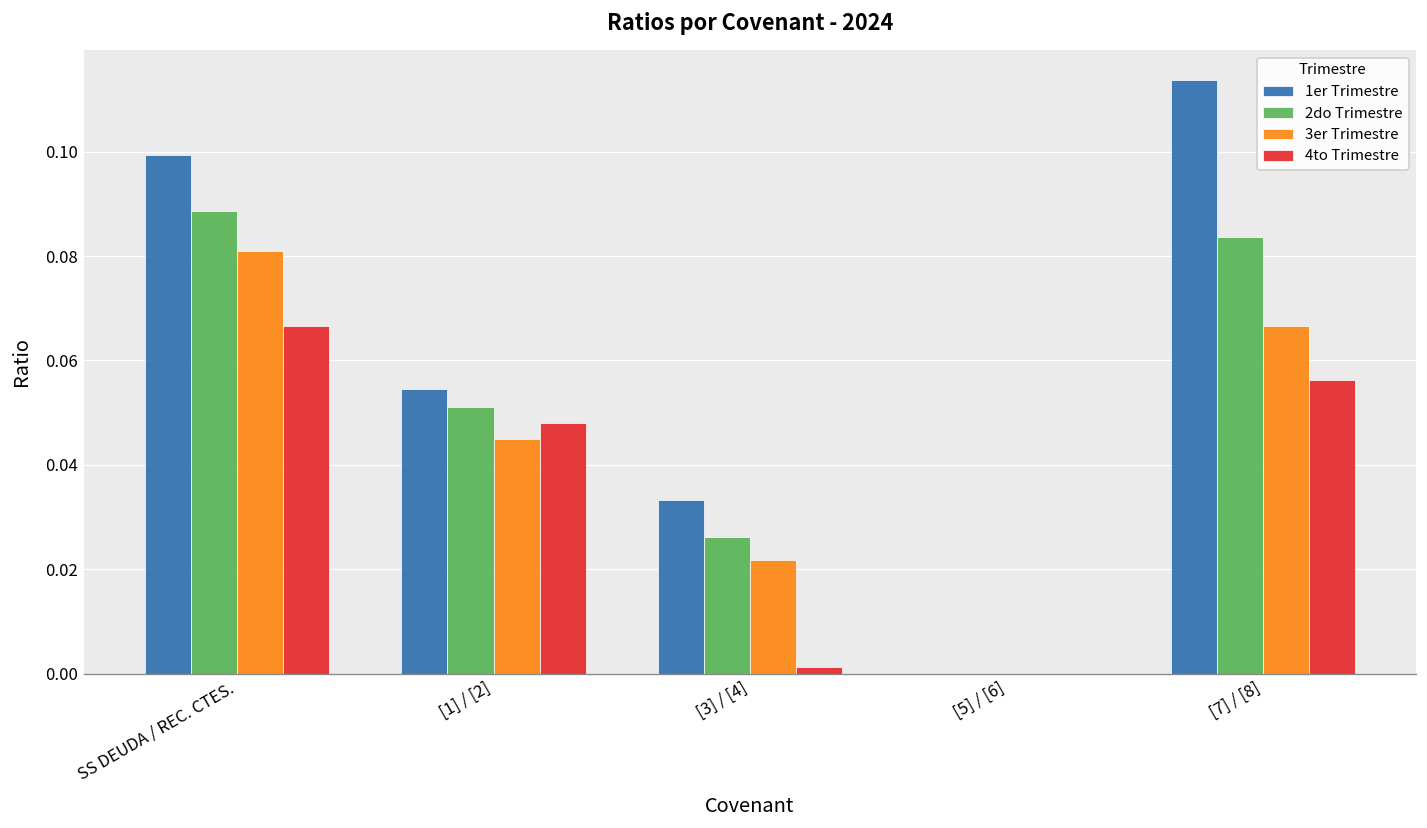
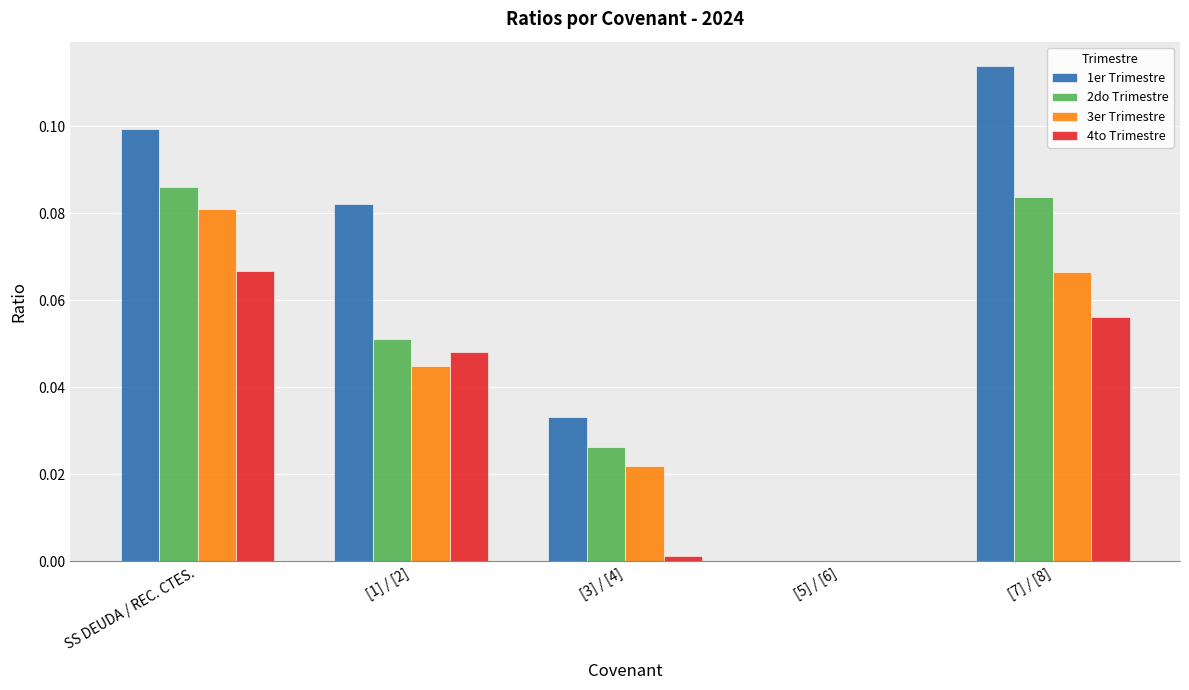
  {
    "1er Trimestre": {
      "SS DEUDA / REC. CTES.": 0.099,
-     "[1] / [2]": 0.055,
+     "[1] / [2]": 0.082,
      "[3] / [4]": 0.033,
      "[7] / [8]": 0.114
    },
    "2do Trimestre": {
-     "SS DEUDA / REC. CTES.": 0.089,
+     "SS DEUDA / REC. CTES.": 0.086,
      "[1] / [2]": 0.051,
      "[3] / [4]": 0.026,
      "[7] / [8]": 0.084
    },
    "3er Trimestre": {
      "SS DEUDA / REC. CTES.": 0.081,
      "[1] / [2]": 0.045,
      "[3] / [4]": 0.022,
      "[7] / [8]": 0.067
    },
    "4to Trimestre": {
      "SS DEUDA / REC. CTES.": 0.067,
      "[1] / [2]": 0.048,
      "[3] / [4]": 0.001,
      "[7] / [8]": 0.056
    }
  }
